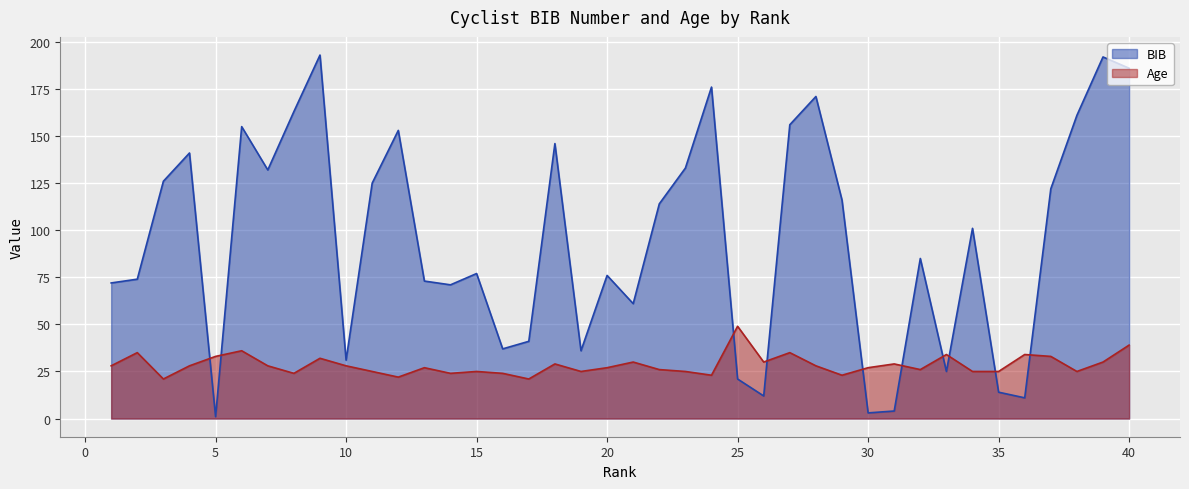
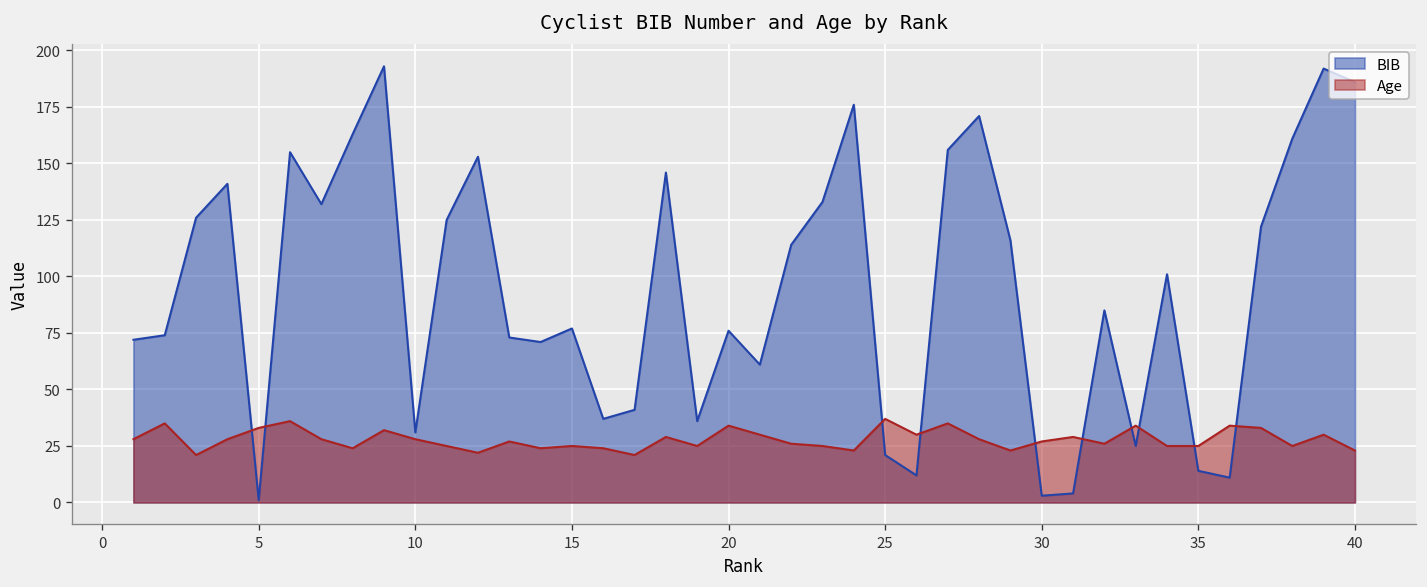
  {
    "BIB": {
      "5": 1,
      "10": 31,
      "15": 77,
      "20": 76,
      "25": 21,
      "30": 3,
      "35": 14
    },
    "Age": {
      "5": 33,
      "10": 28,
      "15": 25,
-     "20": 27,
-     "25": 49,
+     "20": 34,
+     "25": 37,
      "30": 27,
      "35": 25,
-     "40": 39
+     "40": 23
    }
  }
